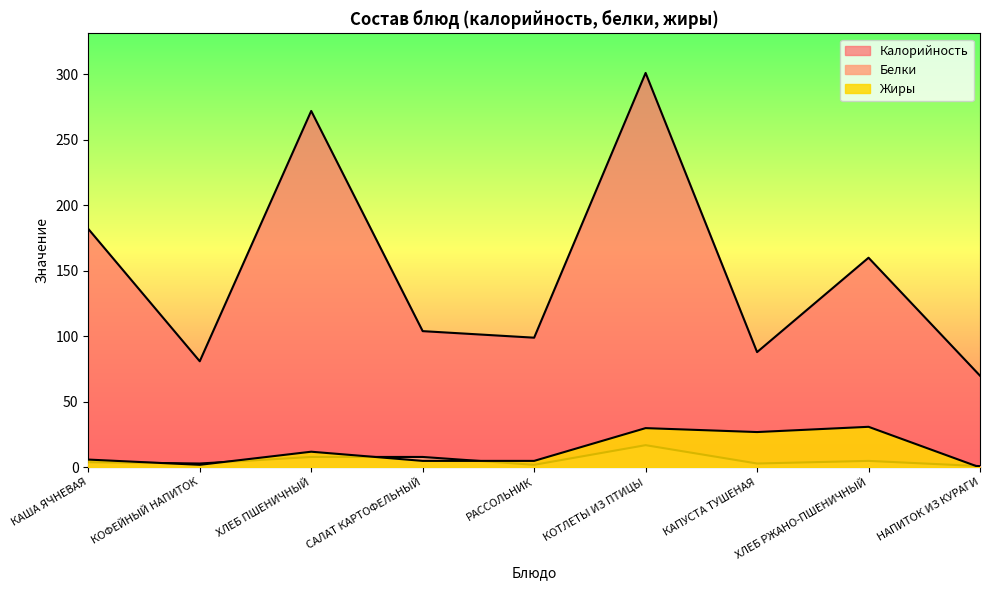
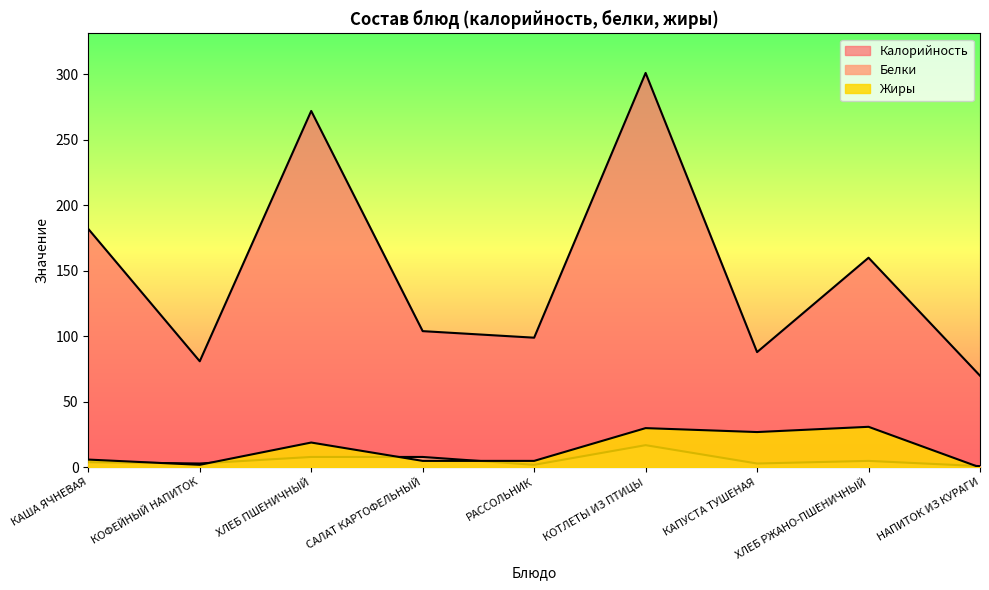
  {
    "Жиры": {
      "КАША ЯЧНЕВАЯ": 6,
-     "ХЛЕБ ПШЕНИЧНЫЙ": 12,
+     "ХЛЕБ ПШЕНИЧНЫЙ": 19,
      "САЛАТ КАРТОФЕЛЬНЫЙ": 5,
      "РАССОЛЬНИК": 5,
      "КОТЛЕТЫ ИЗ ПТИЦЫ": 30,
      "КАПУСТА ТУШЕНАЯ": 27,
      "ХЛЕБ РЖАНО-ПШЕНИЧНЫЙ": 31
    }
  }
